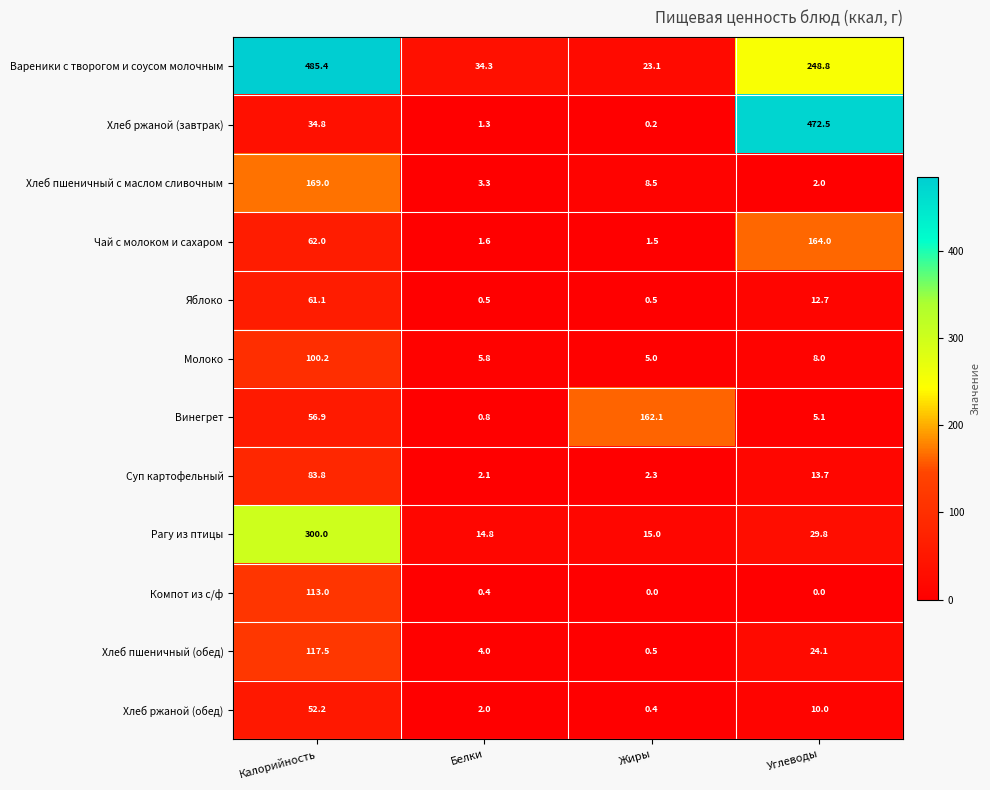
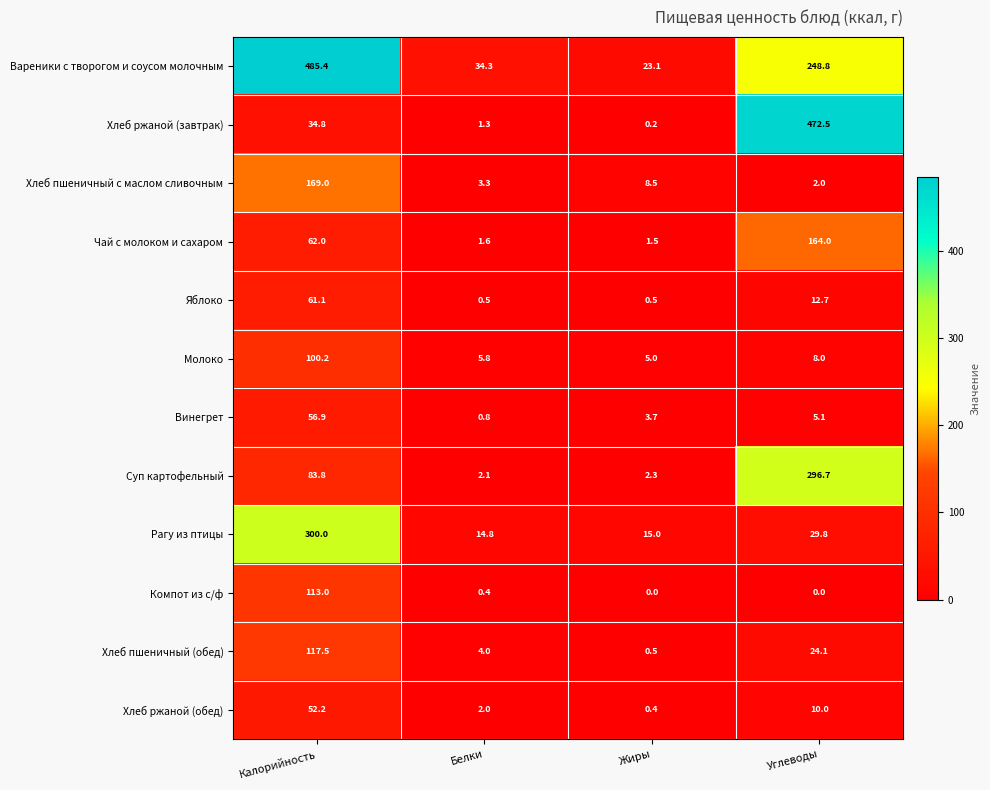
  {
    "Вареники с творогом и соусом молочным": {
      "Калорийность": 485.4,
      "Белки": 34.3,
      "Жиры": 23.1,
      "Углеводы": 248.8
    },
    "Хлеб ржаной (завтрак)": {
      "Калорийность": 34.8,
      "Белки": 1.3,
      "Жиры": 0.2,
      "Углеводы": 472.5
    },
    "Хлеб пшеничный с маслом сливочным": {
      "Калорийность": 169.0,
      "Белки": 3.3,
      "Жиры": 8.5,
      "Углеводы": 2.0
    },
    "Чай с молоком и сахаром": {
      "Калорийность": 62.0,
      "Белки": 1.6,
      "Жиры": 1.5,
      "Углеводы": 164.0
    },
    "Яблоко": {
      "Калорийность": 61.1,
      "Белки": 0.5,
      "Жиры": 0.5,
      "Углеводы": 12.7
    },
    "Молоко": {
      "Калорийность": 100.2,
      "Белки": 5.8,
      "Жиры": 5.0,
      "Углеводы": 8.0
    },
    "Винегрет": {
      "Калорийность": 56.9,
      "Белки": 0.8,
-     "Жиры": 162.1,
+     "Жиры": 3.7,
      "Углеводы": 5.1
    },
    "Суп картофельный": {
      "Калорийность": 83.8,
      "Белки": 2.1,
      "Жиры": 2.3,
-     "Углеводы": 13.7
+     "Углеводы": 296.7
    },
    "Рагу из птицы": {
      "Калорийность": 300.0,
      "Белки": 14.8,
      "Жиры": 15.0,
      "Углеводы": 29.8
    },
    "Компот из с/ф": {
      "Калорийность": 113.0,
      "Белки": 0.4,
      "Жиры": 0.0,
      "Углеводы": 0.0
    },
    "Хлеб пшеничный (обед)": {
      "Калорийность": 117.5,
      "Белки": 4.0,
      "Жиры": 0.5,
      "Углеводы": 24.1
    },
    "Хлеб ржаной (обед)": {
      "Калорийность": 52.2,
      "Белки": 2.0,
      "Жиры": 0.4,
      "Углеводы": 10.0
    }
  }
